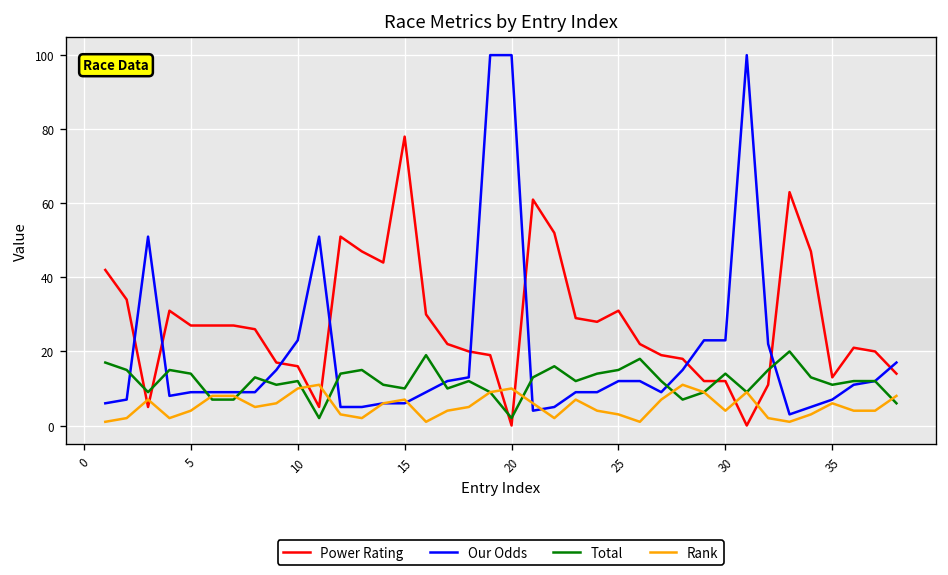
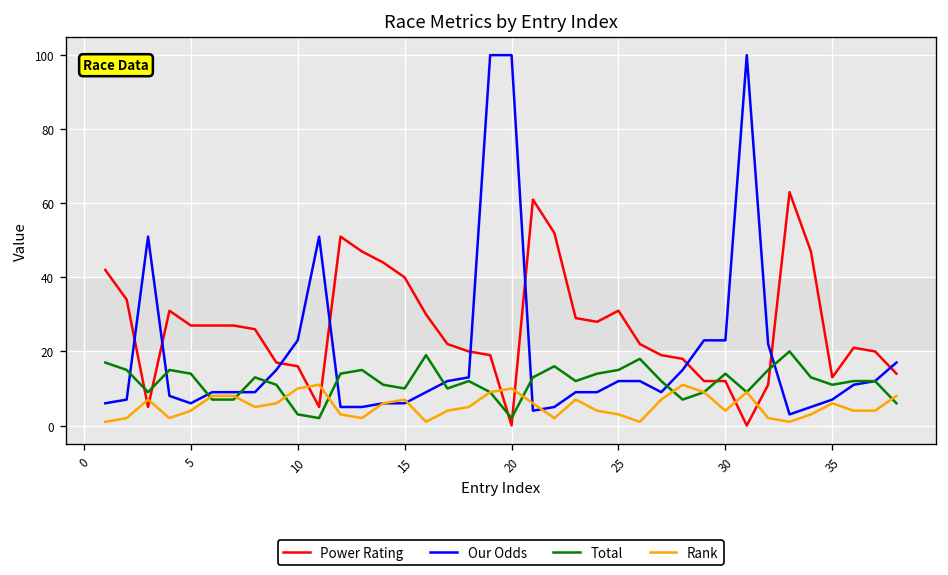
  {
    "Power Rating": {
      "5": 27,
      "10": 16,
-     "15": 78,
+     "15": 40,
      "20": 0,
      "25": 31,
      "30": 12,
      "35": 13
    },
    "Our Odds": {
-     "5": 9,
+     "5": 6,
      "10": 23,
      "15": 6,
      "20": 100,
      "25": 12,
      "30": 23,
      "35": 7
    },
    "Total": {
      "5": 14,
-     "10": 12,
+     "10": 3,
      "15": 10,
      "20": 2,
      "25": 15,
      "30": 14,
      "35": 11
    },
    "Rank": {
      "5": 4,
      "10": 10,
      "15": 7,
      "20": 10,
      "25": 3,
      "30": 4,
      "35": 6
    }
  }
